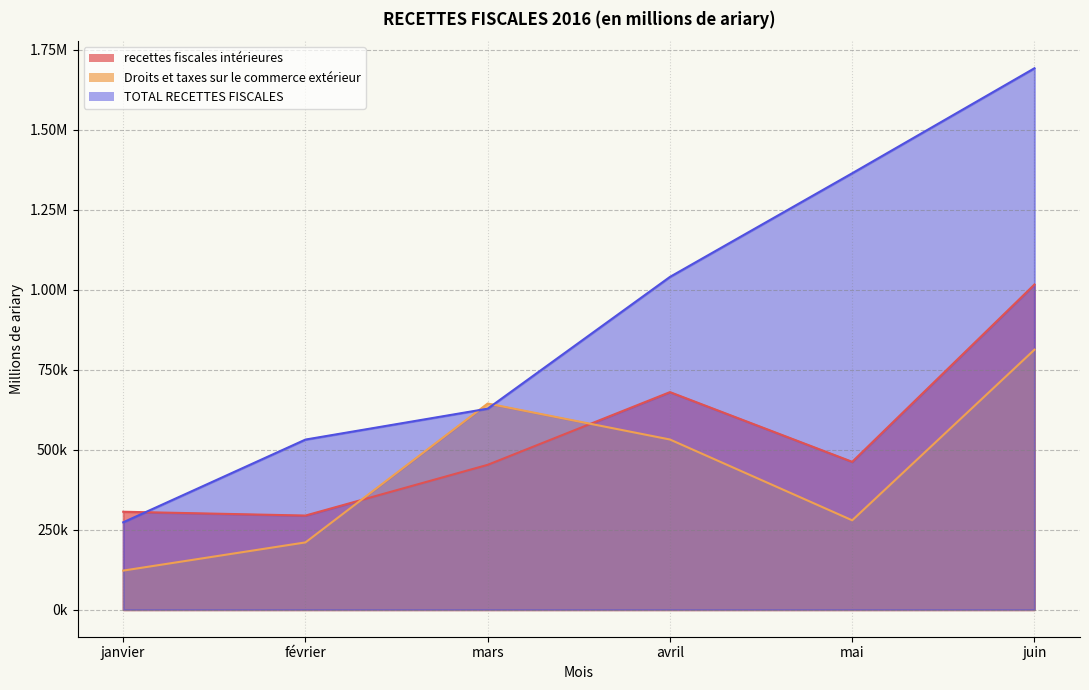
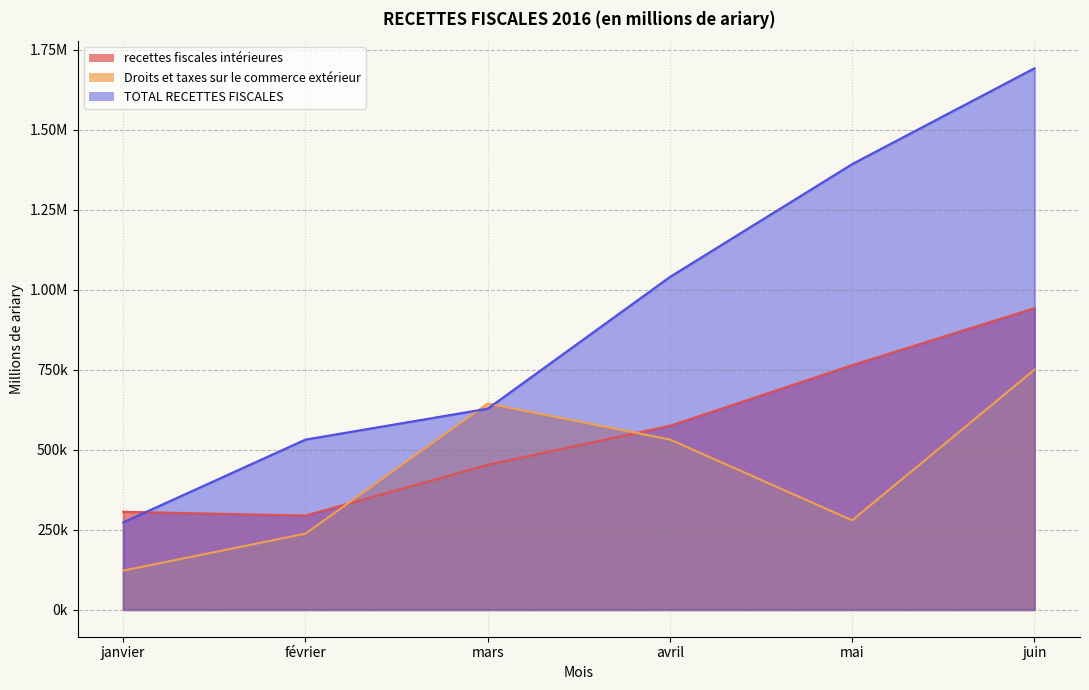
  {
    "recettes fiscales intérieures": {
      "janvier": 310000,
      "février": 290000,
      "mars": 450000,
-     "avril": 680000,
-     "mai": 460000,
-     "juin": 1020000
+     "avril": 570000,
+     "mai": 760000,
+     "juin": 940000
    },
    "Droits et taxes sur le commerce extérieur": {
      "janvier": 120000,
-     "février": 210000,
+     "février": 240000,
      "mars": 640000,
      "avril": 530000,
      "mai": 280000,
-     "juin": 810000
+     "juin": 750000
    },
    "TOTAL RECETTES FISCALES": {
      "janvier": 270000,
      "février": 530000,
      "mars": 630000,
      "avril": 1040000,
-     "mai": 1360000,
+     "mai": 1390000,
      "juin": 1690000
    }
  }
